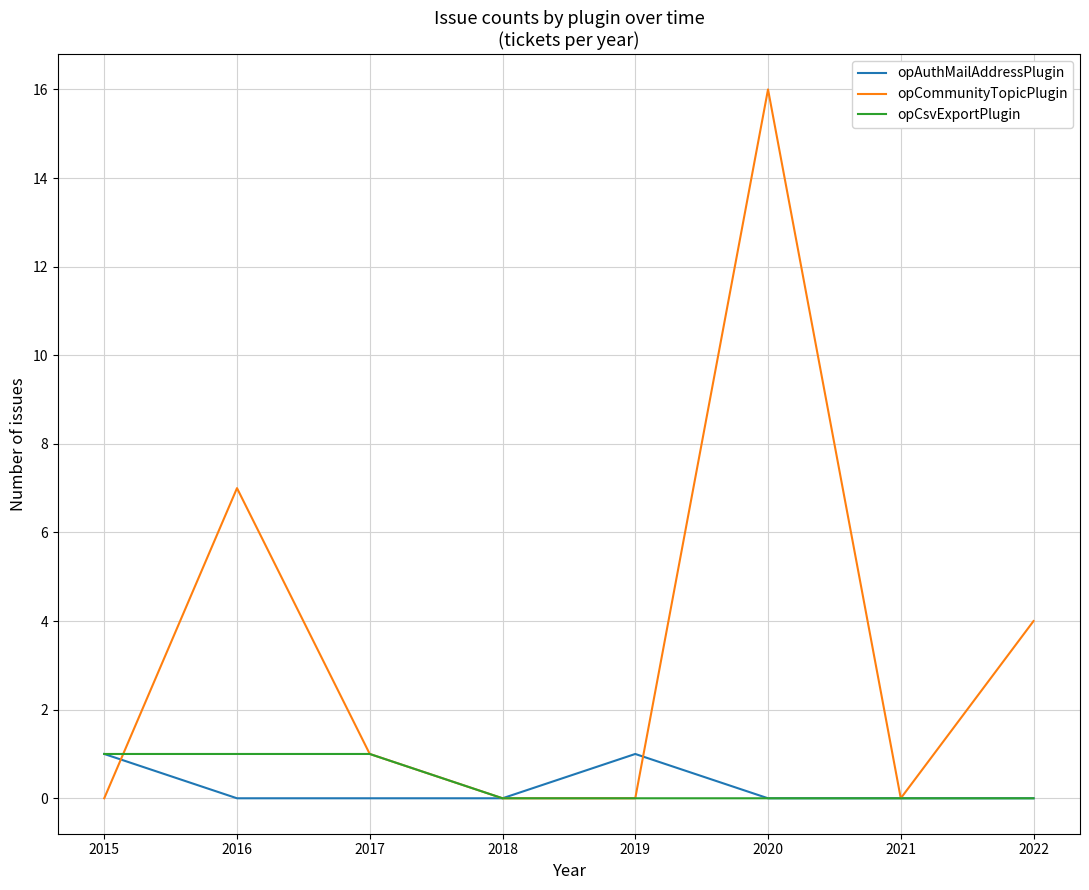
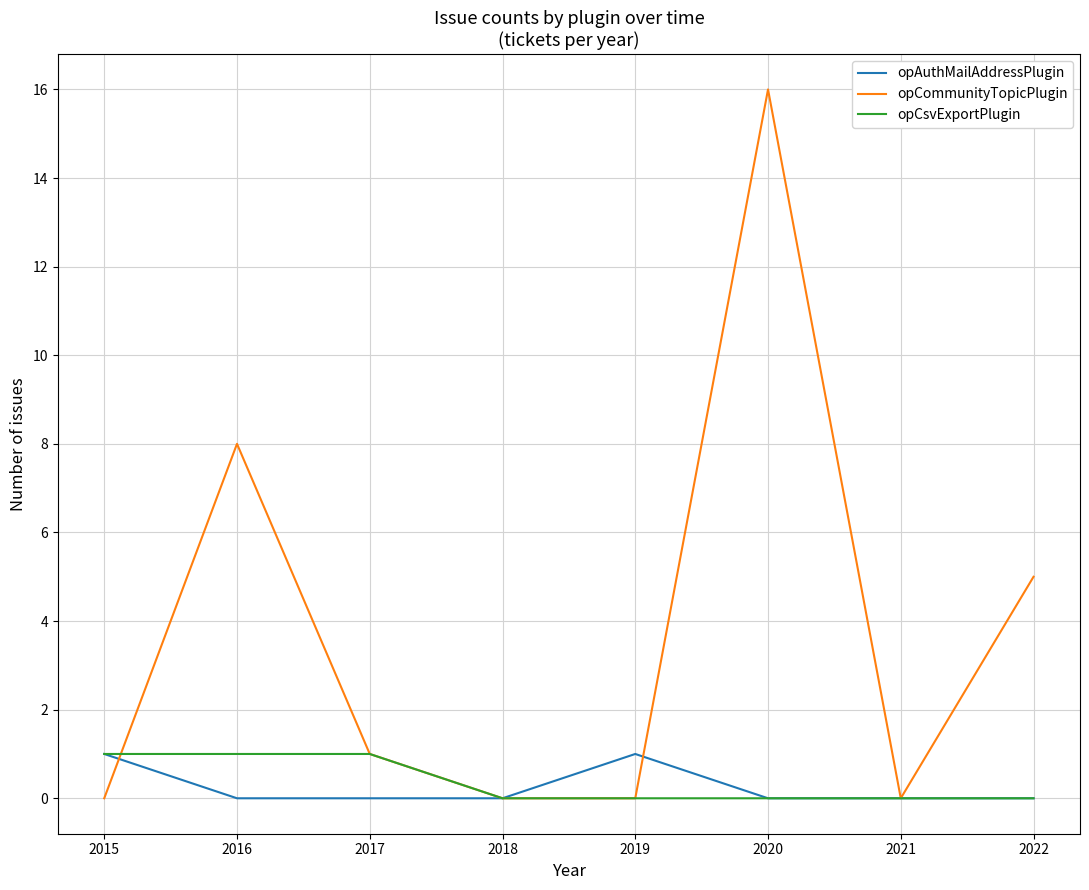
  {
    "opAuthMailAddressPlugin": {
      "2016": 0,
      "2017": 0,
      "2019": 1
    },
    "opCommunityTopicPlugin": {
      "2015": 0,
-     "2016": 7,
+     "2016": 8,
      "2020": 16,
-     "2022": 4
+     "2022": 5
    },
    "opCsvExportPlugin": {
      "2016": 1
    }
  }
